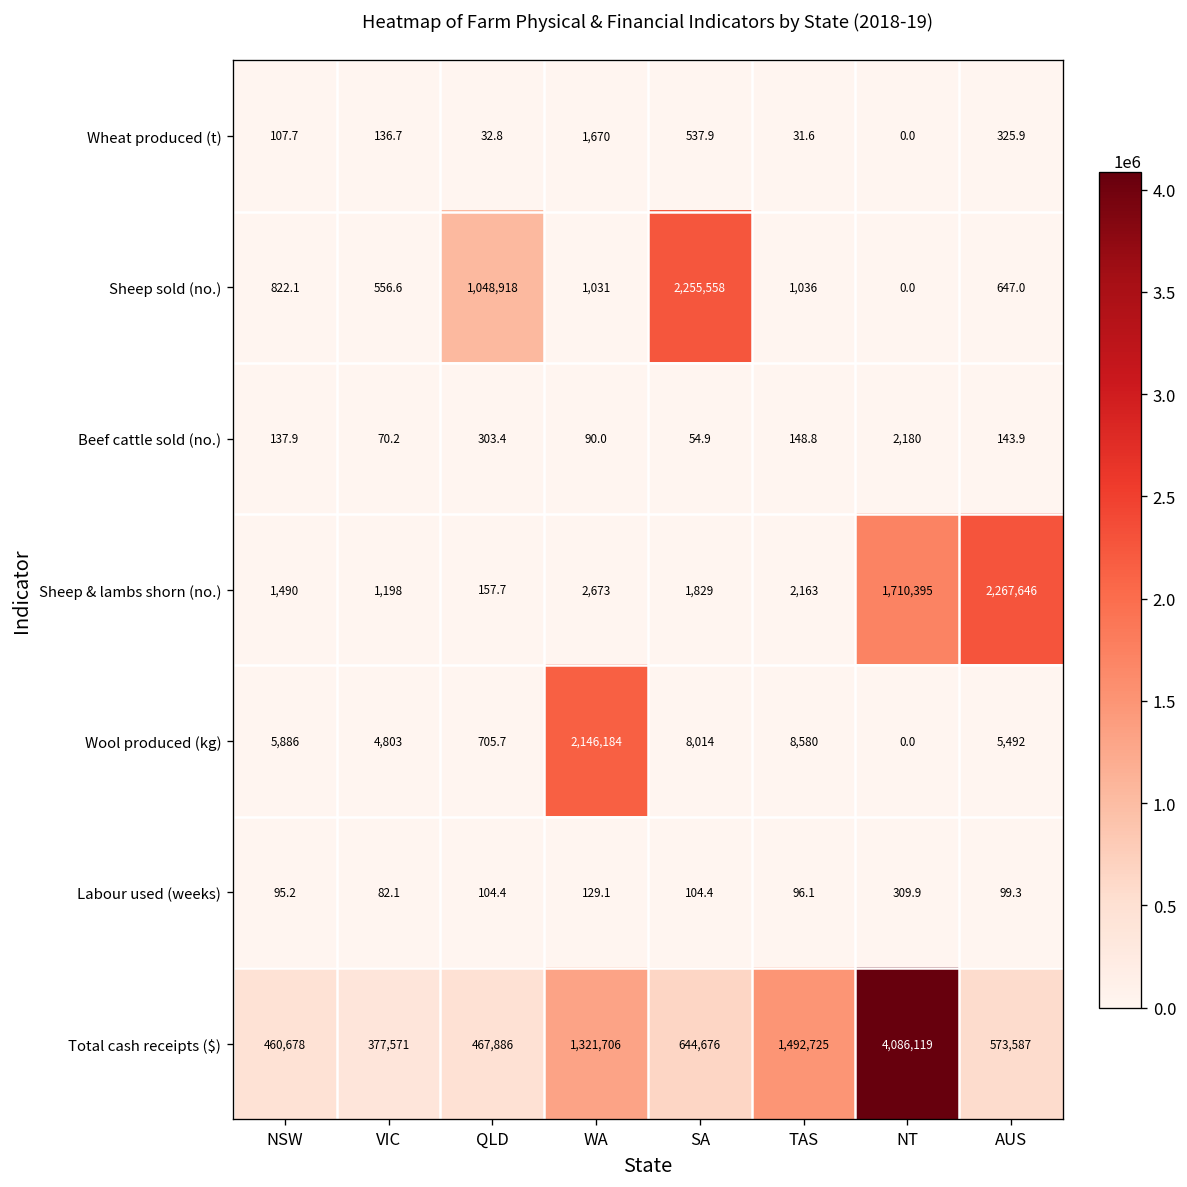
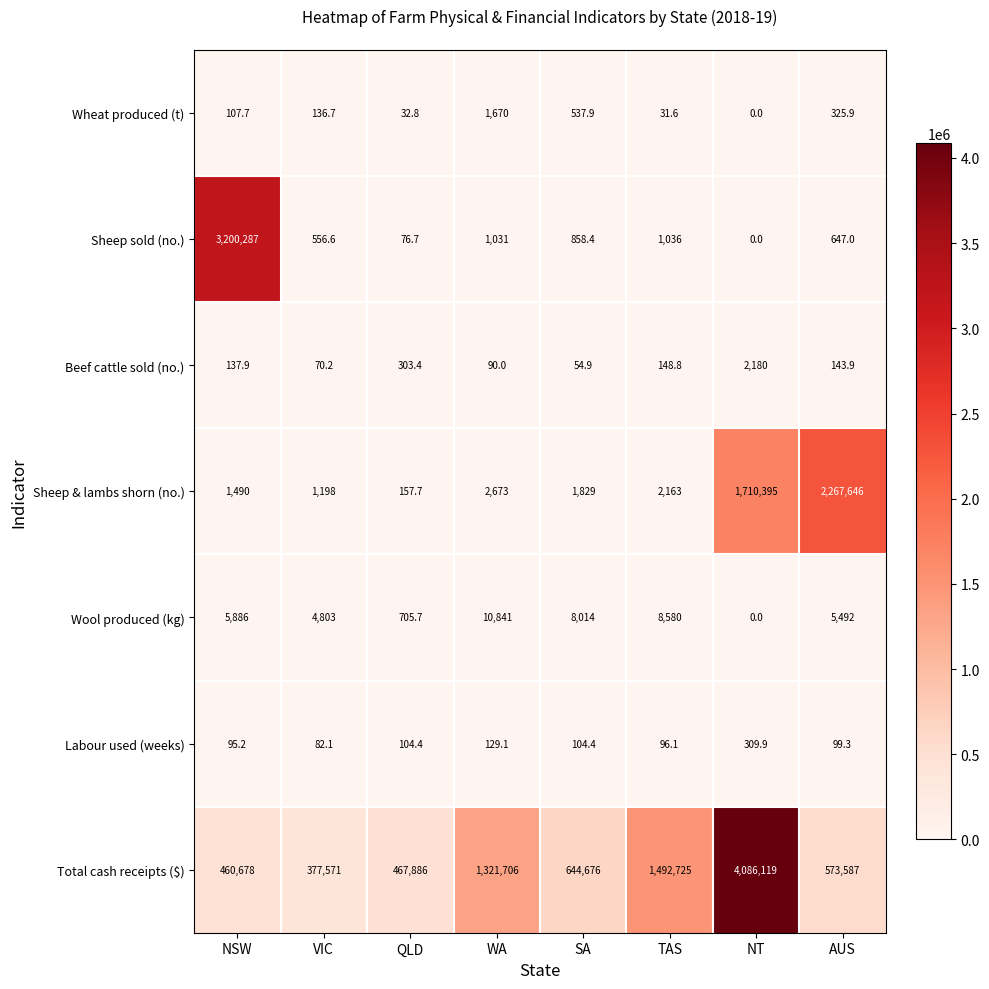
  {
    "Wheat produced (t)": {
      "NSW": "107.7",
      "VIC": "136.7",
      "QLD": "32.8",
      "WA": "1,670",
      "SA": "537.9",
      "TAS": "31.6",
      "NT": "0.0",
      "AUS": "325.9"
    },
    "Sheep sold (no.)": {
-     "NSW": "822.1",
+     "NSW": "3,200,287",
      "VIC": "556.6",
-     "QLD": "1,048,918",
+     "QLD": "76.7",
      "WA": "1,031",
-     "SA": "2,255,558",
+     "SA": "858.4",
      "TAS": "1,036",
      "NT": "0.0",
      "AUS": "647.0"
    },
    "Beef cattle sold (no.)": {
      "NSW": "137.9",
      "VIC": "70.2",
      "QLD": "303.4",
      "WA": "90.0",
      "SA": "54.9",
      "TAS": "148.8",
      "NT": "2,180",
      "AUS": "143.9"
    },
    "Sheep & lambs shorn (no.)": {
      "NSW": "1,490",
      "VIC": "1,198",
      "QLD": "157.7",
      "WA": "2,673",
      "SA": "1,829",
      "TAS": "2,163",
      "NT": "1,710,395",
      "AUS": "2,267,646"
    },
    "Wool produced (kg)": {
      "NSW": "5,886",
      "VIC": "4,803",
      "QLD": "705.7",
-     "WA": "2,146,184",
+     "WA": "10,841",
      "SA": "8,014",
      "TAS": "8,580",
      "NT": "0.0",
      "AUS": "5,492"
    },
    "Labour used (weeks)": {
      "NSW": "95.2",
      "VIC": "82.1",
      "QLD": "104.4",
      "WA": "129.1",
      "SA": "104.4",
      "TAS": "96.1",
      "NT": "309.9",
      "AUS": "99.3"
    },
    "Total cash receipts ($)": {
      "NSW": "460,678",
      "VIC": "377,571",
      "QLD": "467,886",
      "WA": "1,321,706",
      "SA": "644,676",
      "TAS": "1,492,725",
      "NT": "4,086,119",
      "AUS": "573,587"
    }
  }
